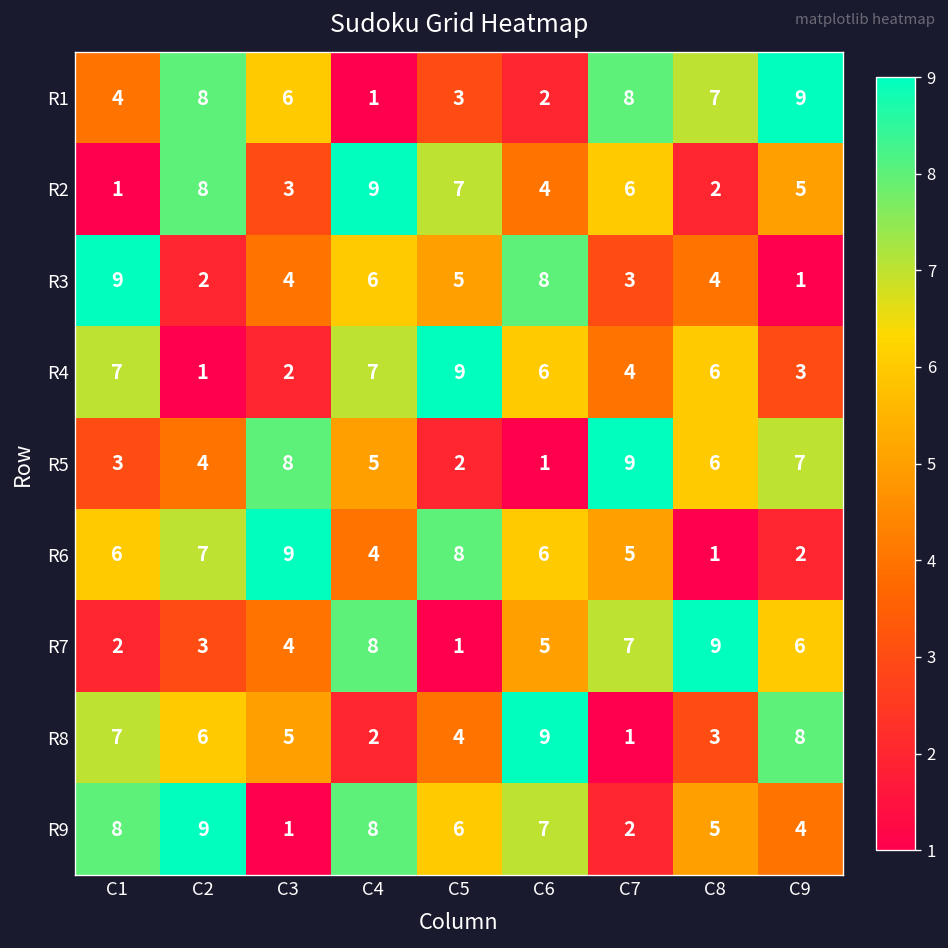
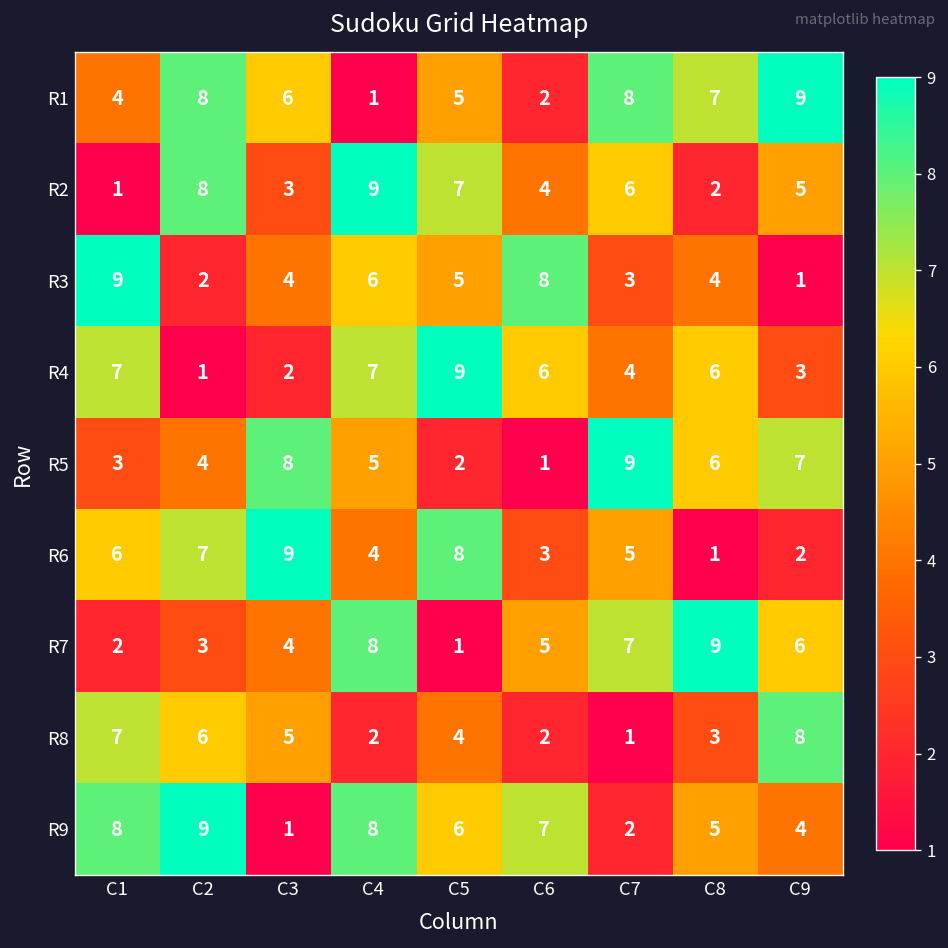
  {
    "R1": {
      "C1": 4,
      "C2": 8,
      "C3": 6,
      "C4": 1,
-     "C5": 3,
+     "C5": 5,
      "C6": 2,
      "C7": 8,
      "C8": 7,
      "C9": 9
    },
    "R2": {
      "C1": 1,
      "C2": 8,
      "C3": 3,
      "C4": 9,
      "C5": 7,
      "C6": 4,
      "C7": 6,
      "C8": 2,
      "C9": 5
    },
    "R3": {
      "C1": 9,
      "C2": 2,
      "C3": 4,
      "C4": 6,
      "C5": 5,
      "C6": 8,
      "C7": 3,
      "C8": 4,
      "C9": 1
    },
    "R4": {
      "C1": 7,
      "C2": 1,
      "C3": 2,
      "C4": 7,
      "C5": 9,
      "C6": 6,
      "C7": 4,
      "C8": 6,
      "C9": 3
    },
    "R5": {
      "C1": 3,
      "C2": 4,
      "C3": 8,
      "C4": 5,
      "C5": 2,
      "C6": 1,
      "C7": 9,
      "C8": 6,
      "C9": 7
    },
    "R6": {
      "C1": 6,
      "C2": 7,
      "C3": 9,
      "C4": 4,
      "C5": 8,
-     "C6": 6,
+     "C6": 3,
      "C7": 5,
      "C8": 1,
      "C9": 2
    },
    "R7": {
      "C1": 2,
      "C2": 3,
      "C3": 4,
      "C4": 8,
      "C5": 1,
      "C6": 5,
      "C7": 7,
      "C8": 9,
      "C9": 6
    },
    "R8": {
      "C1": 7,
      "C2": 6,
      "C3": 5,
      "C4": 2,
      "C5": 4,
-     "C6": 9,
+     "C6": 2,
      "C7": 1,
      "C8": 3,
      "C9": 8
    },
    "R9": {
      "C1": 8,
      "C2": 9,
      "C3": 1,
      "C4": 8,
      "C5": 6,
      "C6": 7,
      "C7": 2,
      "C8": 5,
      "C9": 4
    }
  }
